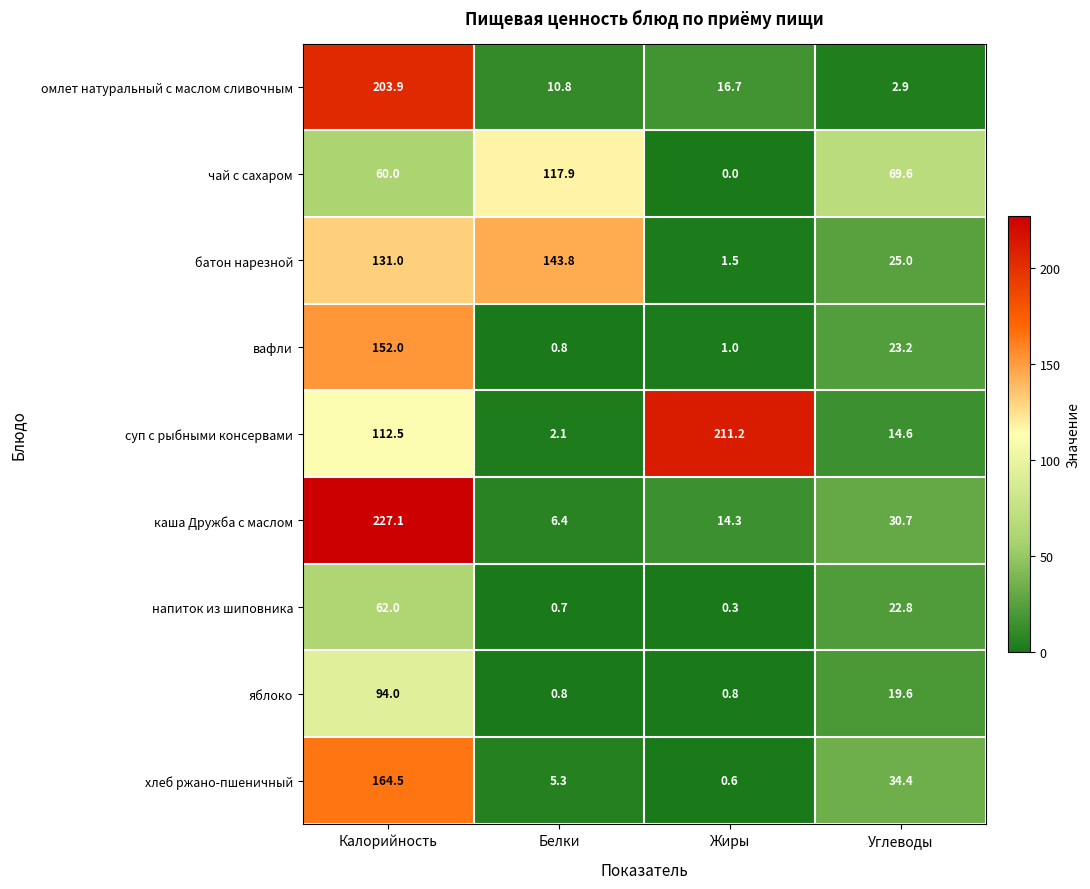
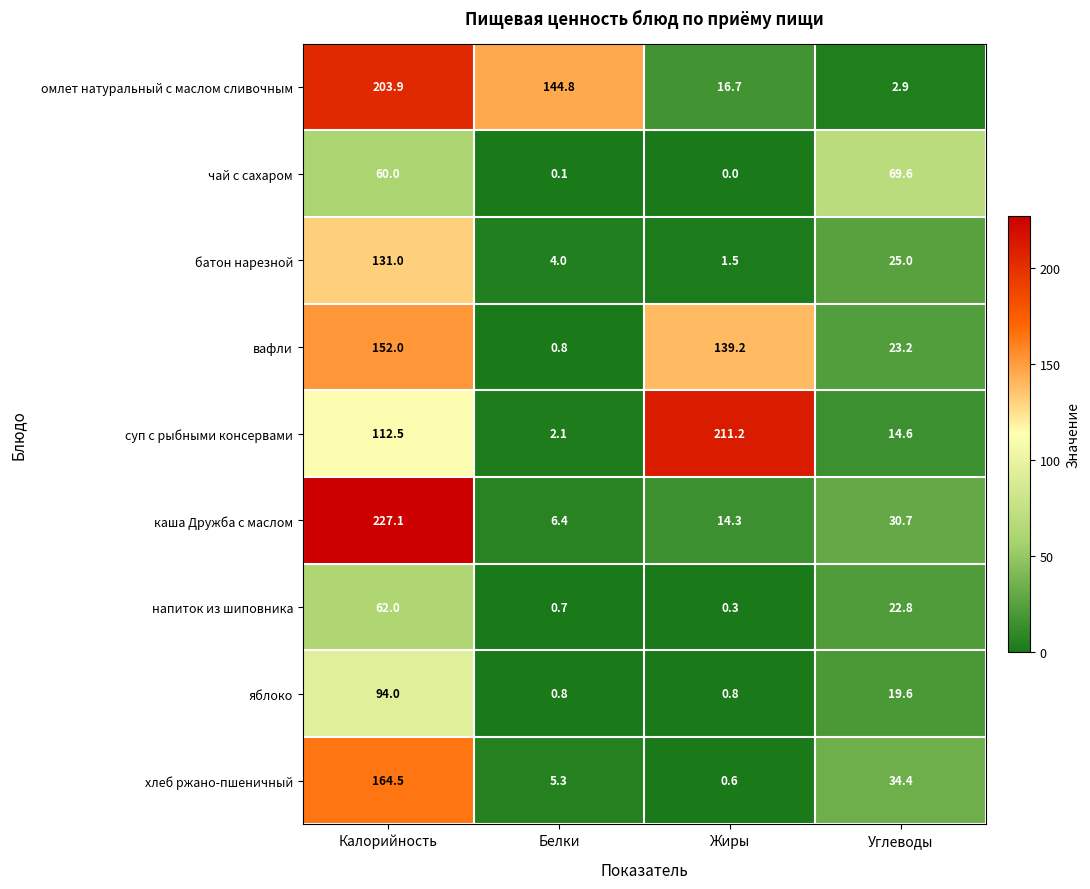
  {
    "омлет натуральный с маслом сливочным": {
      "Калорийность": 203.9,
-     "Белки": 10.8,
+     "Белки": 144.8,
      "Жиры": 16.7,
      "Углеводы": 2.9
    },
    "чай с сахаром": {
      "Калорийность": 60.0,
-     "Белки": 117.9,
+     "Белки": 0.1,
      "Жиры": 0.0,
      "Углеводы": 69.6
    },
    "батон нарезной": {
      "Калорийность": 131.0,
-     "Белки": 143.8,
+     "Белки": 4.0,
      "Жиры": 1.5,
      "Углеводы": 25.0
    },
    "вафли": {
      "Калорийность": 152.0,
      "Белки": 0.8,
-     "Жиры": 1.0,
+     "Жиры": 139.2,
      "Углеводы": 23.2
    },
    "суп с рыбными консервами": {
      "Калорийность": 112.5,
      "Белки": 2.1,
      "Жиры": 211.2,
      "Углеводы": 14.6
    },
    "каша Дружба с маслом": {
      "Калорийность": 227.1,
      "Белки": 6.4,
      "Жиры": 14.3,
      "Углеводы": 30.7
    },
    "напиток из шиповника": {
      "Калорийность": 62.0,
      "Белки": 0.7,
      "Жиры": 0.3,
      "Углеводы": 22.8
    },
    "яблоко": {
      "Калорийность": 94.0,
      "Белки": 0.8,
      "Жиры": 0.8,
      "Углеводы": 19.6
    },
    "хлеб ржано-пшеничный": {
      "Калорийность": 164.5,
      "Белки": 5.3,
      "Жиры": 0.6,
      "Углеводы": 34.4
    }
  }
